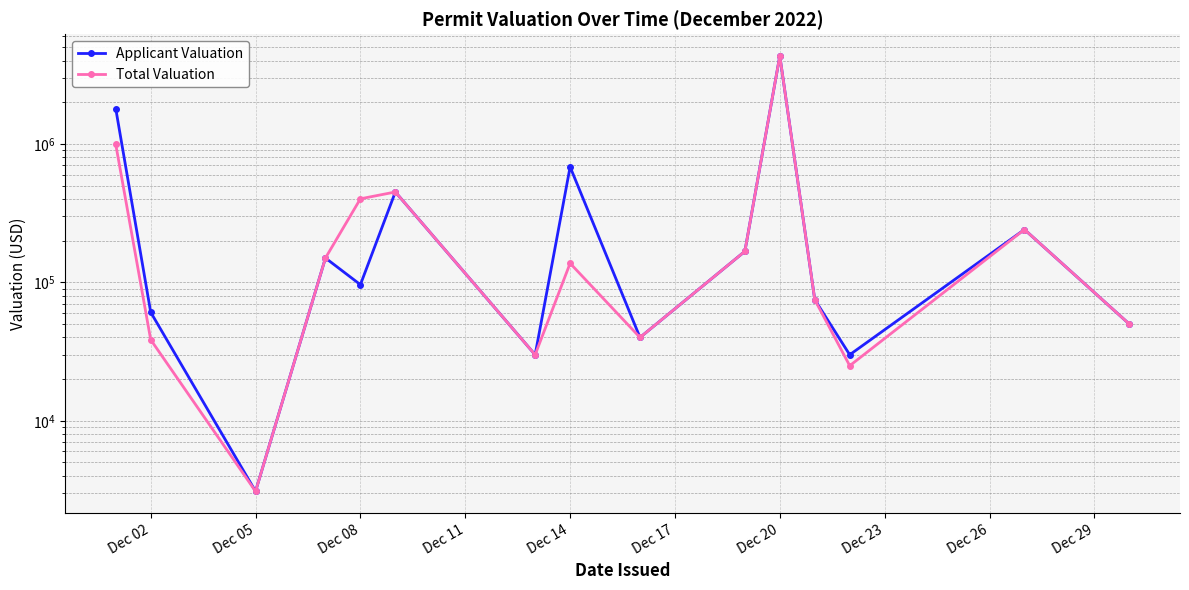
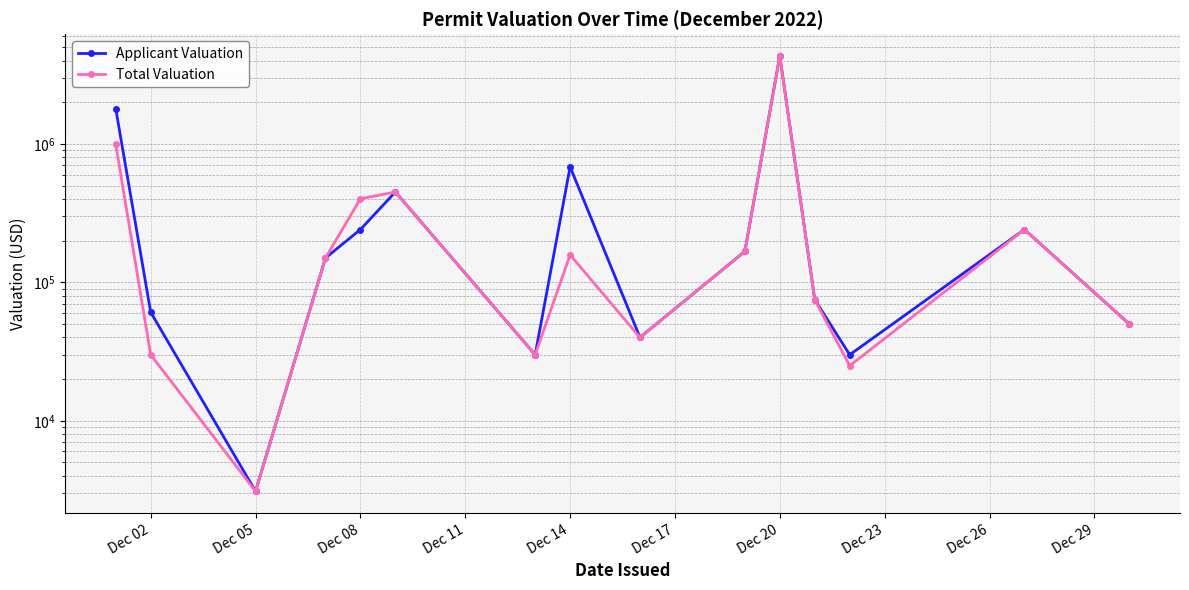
  {
    "Applicant Valuation": {
      "Dec 02": 60000,
-     "Dec 08": 100000,
+     "Dec 08": 240000,
      "Dec 14": 700000
    },
    "Total Valuation": {
-     "Dec 02": 39000,
+     "Dec 02": 30000,
      "Dec 08": 400000,
-     "Dec 14": 140000
+     "Dec 14": 160000
    }
  }
